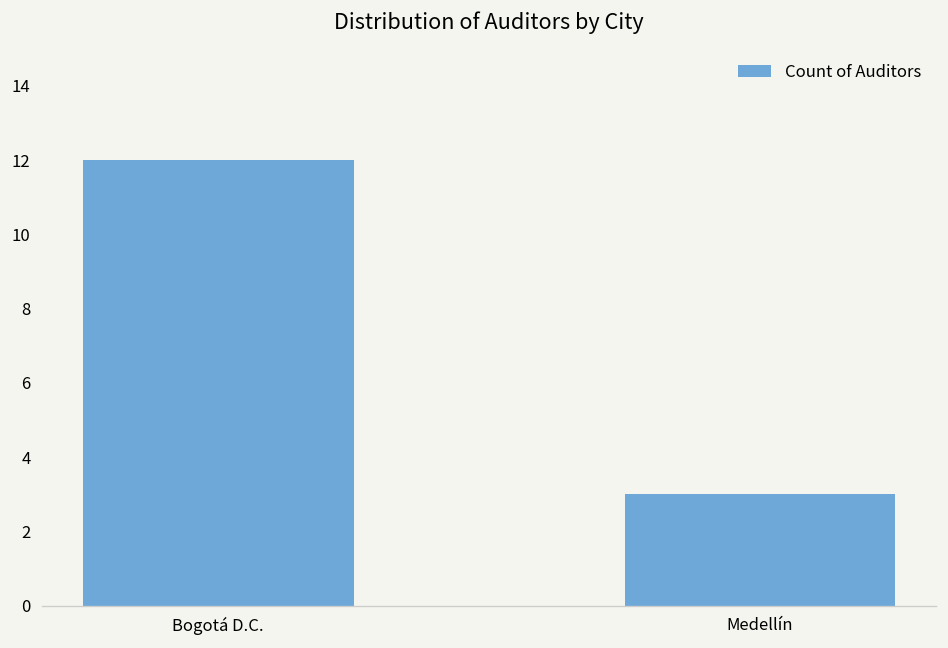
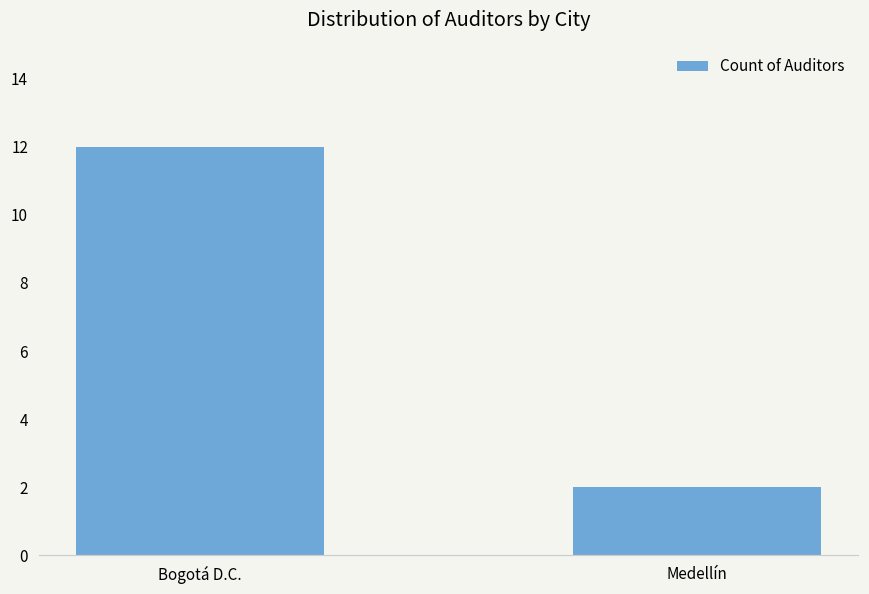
  {
    "Bogotá D.C.": 12,
-   "Medellín": 3
+   "Medellín": 2
  }
